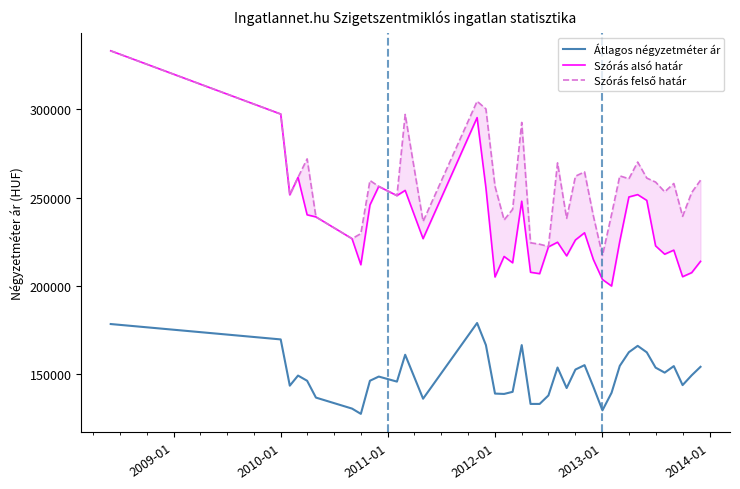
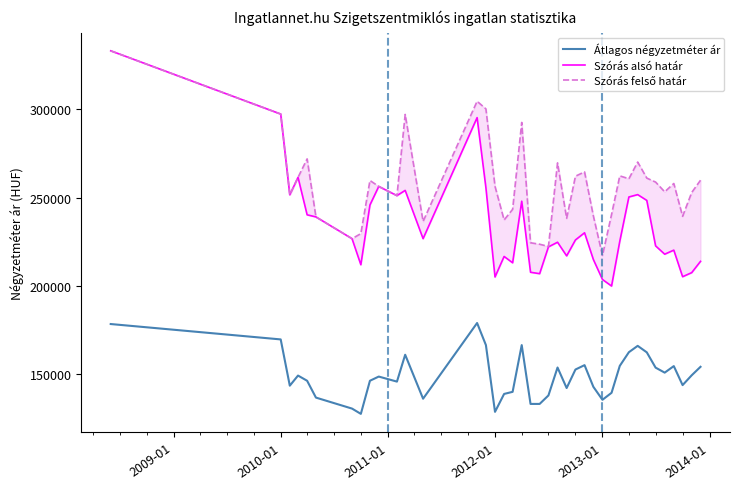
  {
    "Átlagos négyzetméter ár": {
      "2010-01": 170000,
-     "2012-01": 139000,
-     "2013-01": 130000
+     "2012-01": 129000,
+     "2013-01": 136000
    },
    "Szórás alsó határ": {
      "2012-01": 205000,
      "2013-01": 204000
    },
    "Szórás felső határ": {
      "2012-01": 256000,
      "2013-01": 217000
    }
  }
